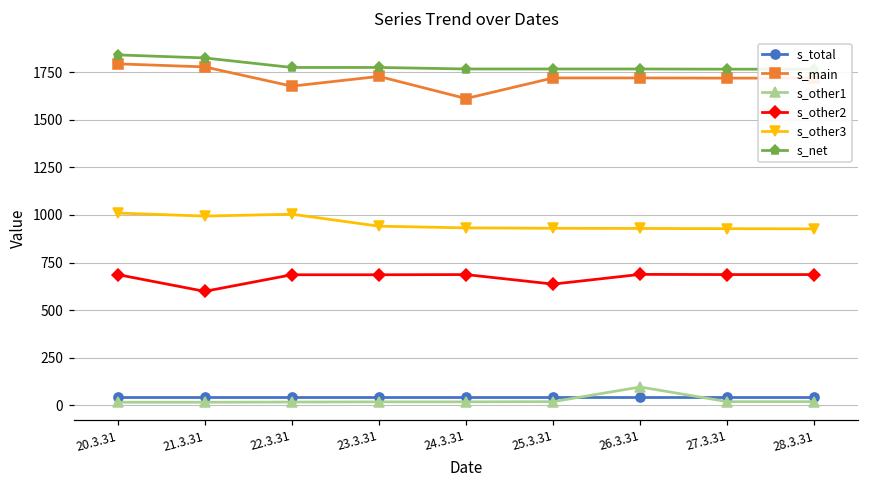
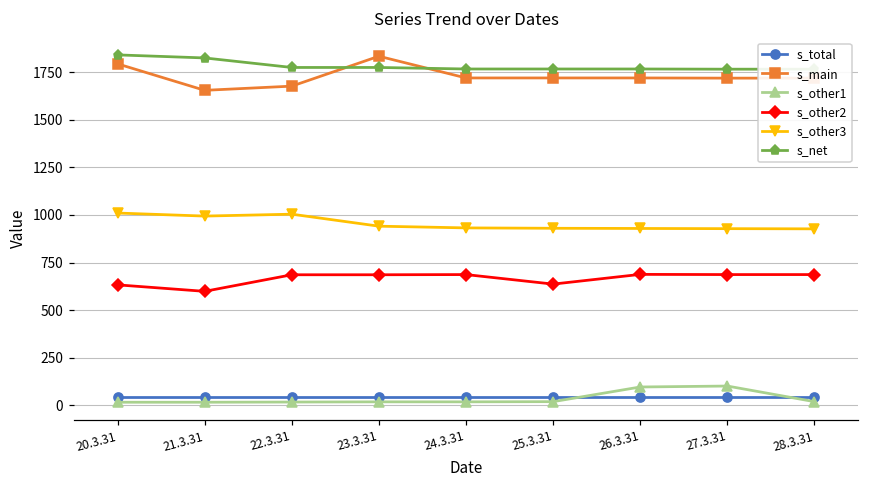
  {
    "s_total": {
      "20.3.31": 50,
      "21.3.31": 50,
      "22.3.31": 50,
      "23.3.31": 50,
      "24.3.31": 50,
      "25.3.31": 50,
      "26.3.31": 50,
      "27.3.31": 50,
      "28.3.31": 50
    },
    "s_main": {
      "20.3.31": 1790,
-     "21.3.31": 1780,
+     "21.3.31": 1650,
      "22.3.31": 1680,
-     "23.3.31": 1730,
-     "24.3.31": 1610,
+     "23.3.31": 1830,
+     "24.3.31": 1720,
      "25.3.31": 1720,
      "26.3.31": 1720,
      "27.3.31": 1720
    },
    "s_other1": {
      "20.3.31": 20,
      "21.3.31": 20,
      "22.3.31": 20,
      "23.3.31": 20,
      "24.3.31": 20,
      "25.3.31": 20,
      "26.3.31": 100,
-     "27.3.31": 20,
+     "27.3.31": 100,
      "28.3.31": 20
    },
    "s_other2": {
-     "20.3.31": 690,
+     "20.3.31": 630,
      "21.3.31": 600,
      "22.3.31": 690,
      "23.3.31": 690,
      "24.3.31": 690,
      "25.3.31": 640,
      "26.3.31": 690,
      "27.3.31": 690,
      "28.3.31": 690
    },
    "s_other3": {
      "20.3.31": 1010,
      "21.3.31": 990,
      "22.3.31": 1000,
      "23.3.31": 940,
      "24.3.31": 930,
      "25.3.31": 930,
      "26.3.31": 930,
      "27.3.31": 930,
      "28.3.31": 930
    },
    "s_net": {
      "20.3.31": 1840,
      "21.3.31": 1820,
      "22.3.31": 1770,
      "23.3.31": 1770,
      "24.3.31": 1770,
      "25.3.31": 1770,
      "26.3.31": 1770,
      "27.3.31": 1770
    }
  }
